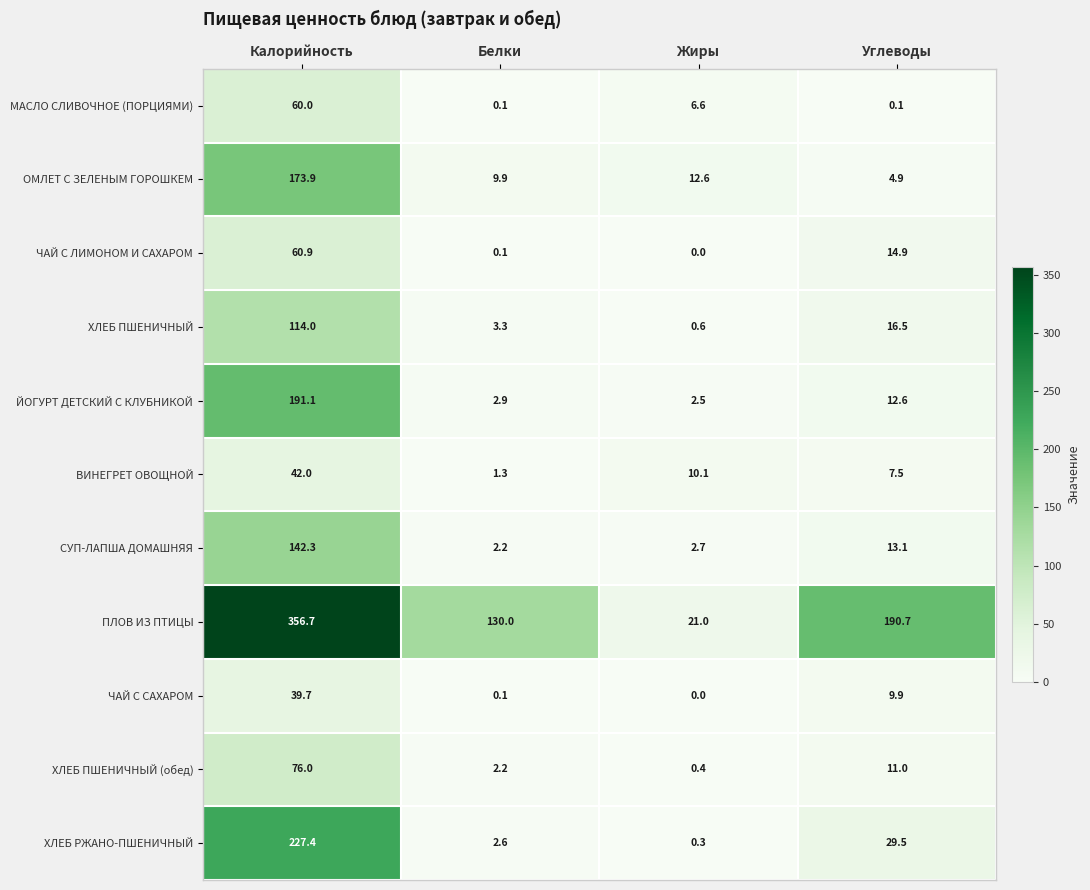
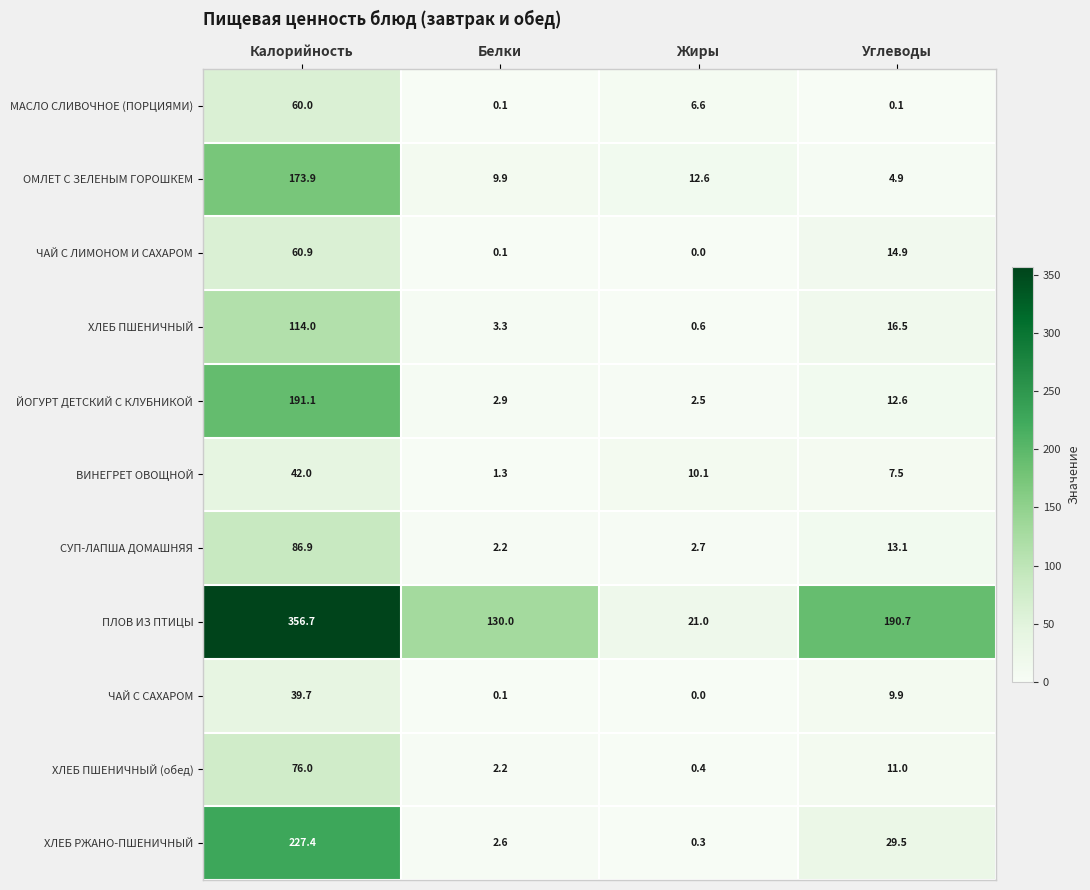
  {
    "МАСЛО СЛИВОЧНОЕ (ПОРЦИЯМИ)": {
      "Калорийность": 60.0,
      "Белки": 0.1,
      "Жиры": 6.6,
      "Углеводы": 0.1
    },
    "ОМЛЕТ С ЗЕЛЕНЫМ ГОРОШКЕМ": {
      "Калорийность": 173.9,
      "Белки": 9.9,
      "Жиры": 12.6,
      "Углеводы": 4.9
    },
    "ЧАЙ С ЛИМОНОМ И САХАРОМ": {
      "Калорийность": 60.9,
      "Белки": 0.1,
      "Жиры": 0.0,
      "Углеводы": 14.9
    },
    "ХЛЕБ ПШЕНИЧНЫЙ": {
      "Калорийность": 114.0,
      "Белки": 3.3,
      "Жиры": 0.6,
      "Углеводы": 16.5
    },
    "ЙОГУРТ ДЕТСКИЙ С КЛУБНИКОЙ": {
      "Калорийность": 191.1,
      "Белки": 2.9,
      "Жиры": 2.5,
      "Углеводы": 12.6
    },
    "ВИНЕГРЕТ ОВОЩНОЙ": {
      "Калорийность": 42.0,
      "Белки": 1.3,
      "Жиры": 10.1,
      "Углеводы": 7.5
    },
    "СУП-ЛАПША ДОМАШНЯЯ": {
-     "Калорийность": 142.3,
+     "Калорийность": 86.9,
      "Белки": 2.2,
      "Жиры": 2.7,
      "Углеводы": 13.1
    },
    "ПЛОВ ИЗ ПТИЦЫ": {
      "Калорийность": 356.7,
      "Белки": 130.0,
      "Жиры": 21.0,
      "Углеводы": 190.7
    },
    "ЧАЙ С САХАРОМ": {
      "Калорийность": 39.7,
      "Белки": 0.1,
      "Жиры": 0.0,
      "Углеводы": 9.9
    },
    "ХЛЕБ ПШЕНИЧНЫЙ (обед)": {
      "Калорийность": 76.0,
      "Белки": 2.2,
      "Жиры": 0.4,
      "Углеводы": 11.0
    },
    "ХЛЕБ РЖАНО-ПШЕНИЧНЫЙ": {
      "Калорийность": 227.4,
      "Белки": 2.6,
      "Жиры": 0.3,
      "Углеводы": 29.5
    }
  }
